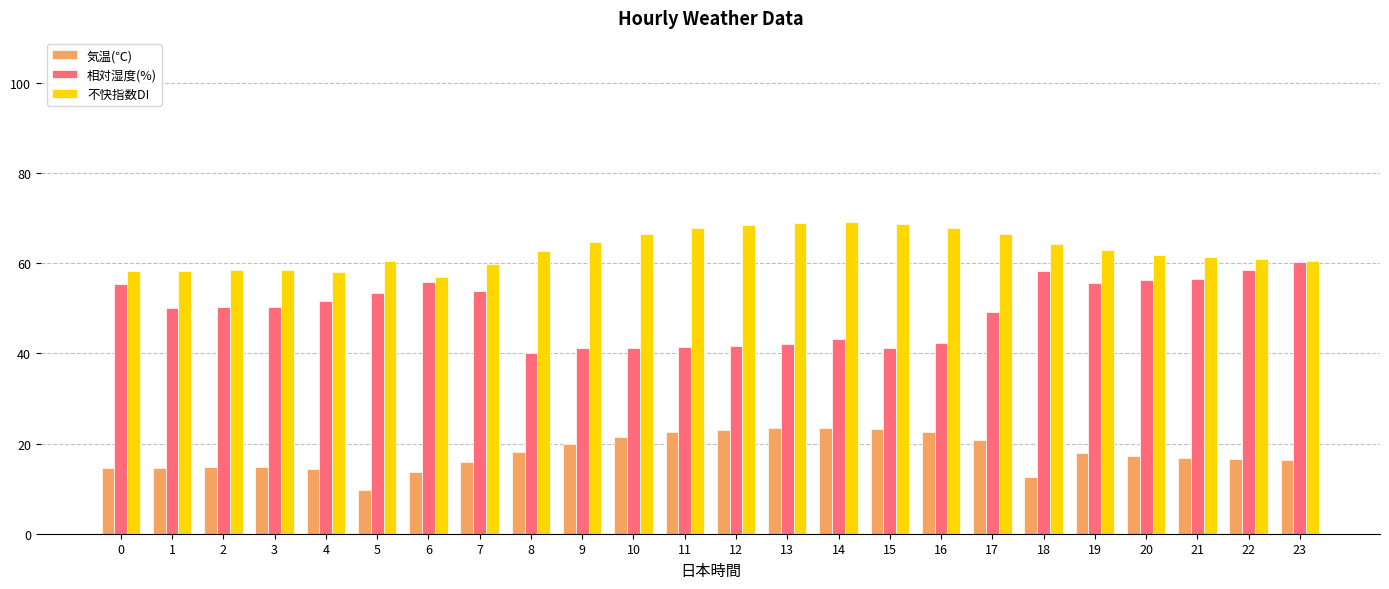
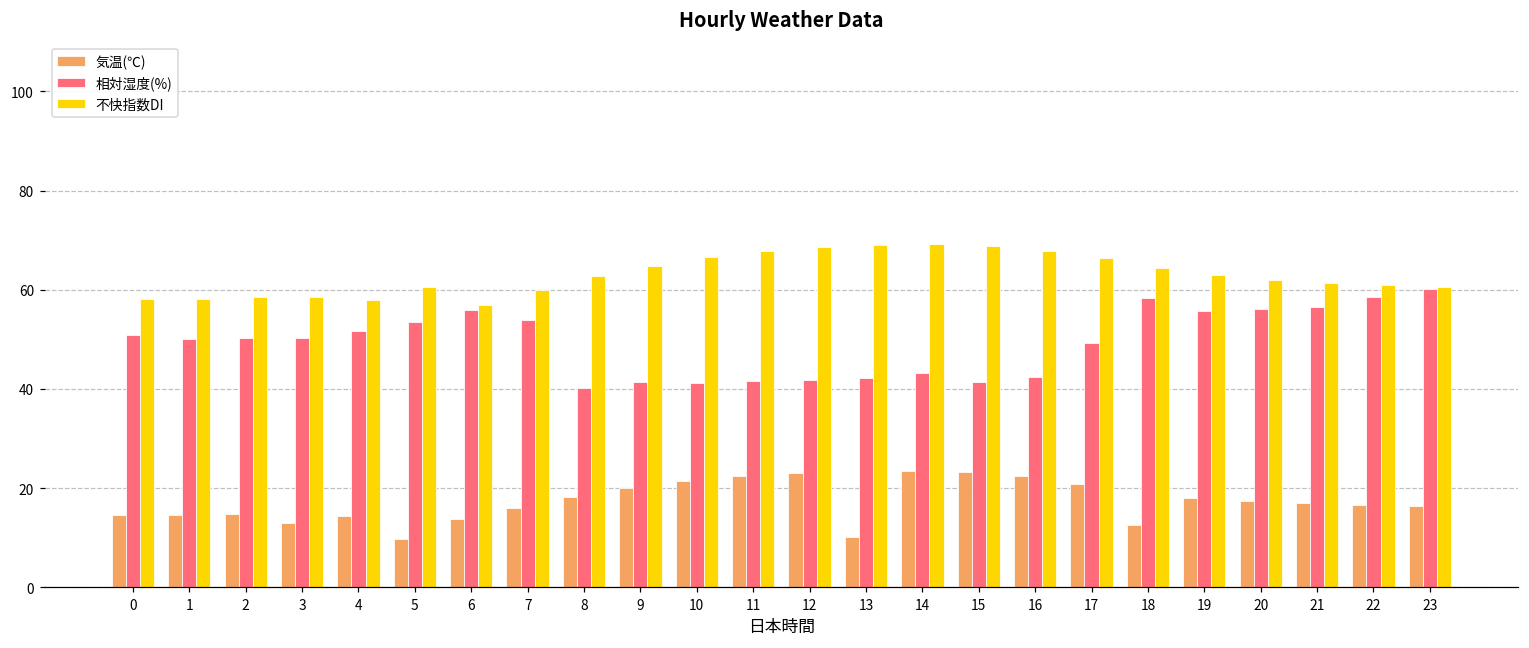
  {
    "気温(℃)": {
      "0": 15,
      "1": 15,
      "2": 15,
-     "3": 15,
+     "3": 13,
      "4": 14,
      "5": 10,
      "6": 14,
      "7": 16,
      "8": 18,
      "9": 20,
      "10": 21,
      "11": 23,
      "12": 23,
-     "13": 23,
+     "13": 10,
      "14": 24,
      "15": 23,
      "16": 23,
      "17": 21,
      "18": 13,
      "19": 18,
      "20": 17,
      "21": 17,
      "22": 17,
      "23": 16
    },
    "相対湿度(%)": {
-     "0": 55,
+     "0": 51,
      "1": 50,
      "2": 50,
      "3": 50,
      "4": 52,
      "5": 53,
      "6": 56,
      "7": 54,
      "8": 40,
      "9": 41,
      "10": 41,
      "11": 42,
      "12": 42,
      "13": 42,
      "14": 43,
      "15": 41,
      "16": 42,
      "17": 49,
      "18": 58,
      "19": 56,
      "20": 56,
      "21": 57,
      "22": 59,
      "23": 60
    },
    "不快指数DI": {
      "0": 58,
      "1": 58,
      "2": 59,
      "3": 59,
      "4": 58,
      "5": 61,
      "6": 57,
      "7": 60,
      "8": 63,
      "9": 65,
      "10": 67,
      "11": 68,
      "12": 69,
      "13": 69,
      "14": 69,
      "15": 69,
      "16": 68,
      "17": 66,
      "18": 64,
      "19": 63,
      "20": 62,
      "21": 61,
      "22": 61,
      "23": 61
    }
  }
